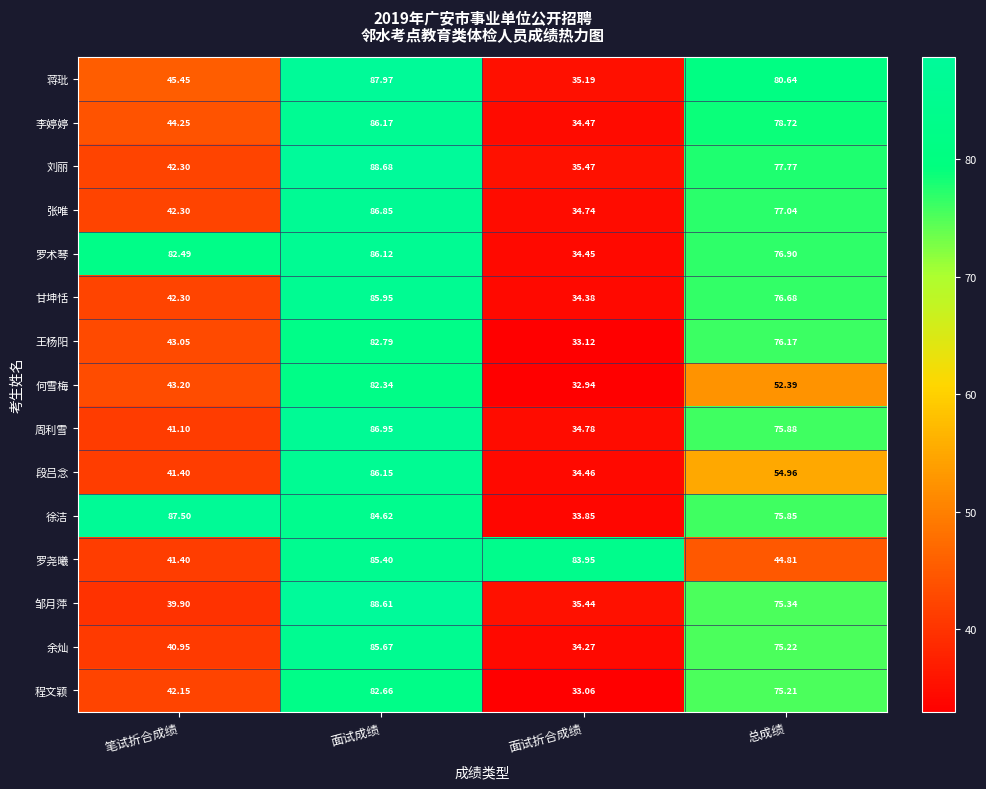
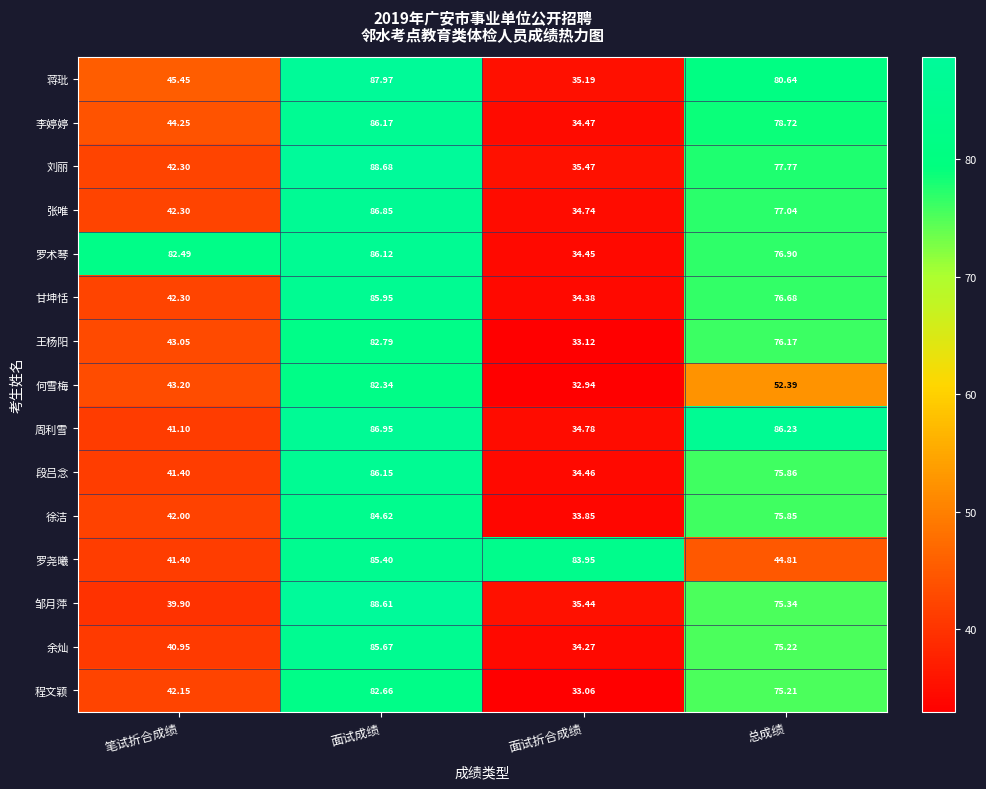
  {
    "蒋玭": {
      "笔试折合成绩": 45.45,
      "面试成绩": 87.97,
      "面试折合成绩": 35.19,
      "总成绩": 80.64
    },
    "李婷婷": {
      "笔试折合成绩": 44.25,
      "面试成绩": 86.17,
      "面试折合成绩": 34.47,
      "总成绩": 78.72
    },
    "刘丽": {
      "笔试折合成绩": 42.30,
      "面试成绩": 88.68,
      "面试折合成绩": 35.47,
      "总成绩": 77.77
    },
    "张唯": {
      "笔试折合成绩": 42.30,
      "面试成绩": 86.85,
      "面试折合成绩": 34.74,
      "总成绩": 77.04
    },
    "罗术琴": {
      "笔试折合成绩": 82.49,
      "面试成绩": 86.12,
      "面试折合成绩": 34.45,
      "总成绩": 76.90
    },
    "甘坤恬": {
      "笔试折合成绩": 42.30,
      "面试成绩": 85.95,
      "面试折合成绩": 34.38,
      "总成绩": 76.68
    },
    "王杨阳": {
      "笔试折合成绩": 43.05,
      "面试成绩": 82.79,
      "面试折合成绩": 33.12,
      "总成绩": 76.17
    },
    "何雪梅": {
      "笔试折合成绩": 43.20,
      "面试成绩": 82.34,
      "面试折合成绩": 32.94,
      "总成绩": 52.39
    },
    "周利雪": {
      "笔试折合成绩": 41.10,
      "面试成绩": 86.95,
      "面试折合成绩": 34.78,
-     "总成绩": 75.88
+     "总成绩": 86.23
    },
    "段吕念": {
      "笔试折合成绩": 41.40,
      "面试成绩": 86.15,
      "面试折合成绩": 34.46,
-     "总成绩": 54.96
+     "总成绩": 75.86
    },
    "徐洁": {
-     "笔试折合成绩": 87.50,
+     "笔试折合成绩": 42.00,
      "面试成绩": 84.62,
      "面试折合成绩": 33.85,
      "总成绩": 75.85
    },
    "罗尧曦": {
      "笔试折合成绩": 41.40,
      "面试成绩": 85.40,
      "面试折合成绩": 83.95,
      "总成绩": 44.81
    },
    "邹月萍": {
      "笔试折合成绩": 39.90,
      "面试成绩": 88.61,
      "面试折合成绩": 35.44,
      "总成绩": 75.34
    },
    "余灿": {
      "笔试折合成绩": 40.95,
      "面试成绩": 85.67,
      "面试折合成绩": 34.27,
      "总成绩": 75.22
    },
    "程文颖": {
      "笔试折合成绩": 42.15,
      "面试成绩": 82.66,
      "面试折合成绩": 33.06,
      "总成绩": 75.21
    }
  }
